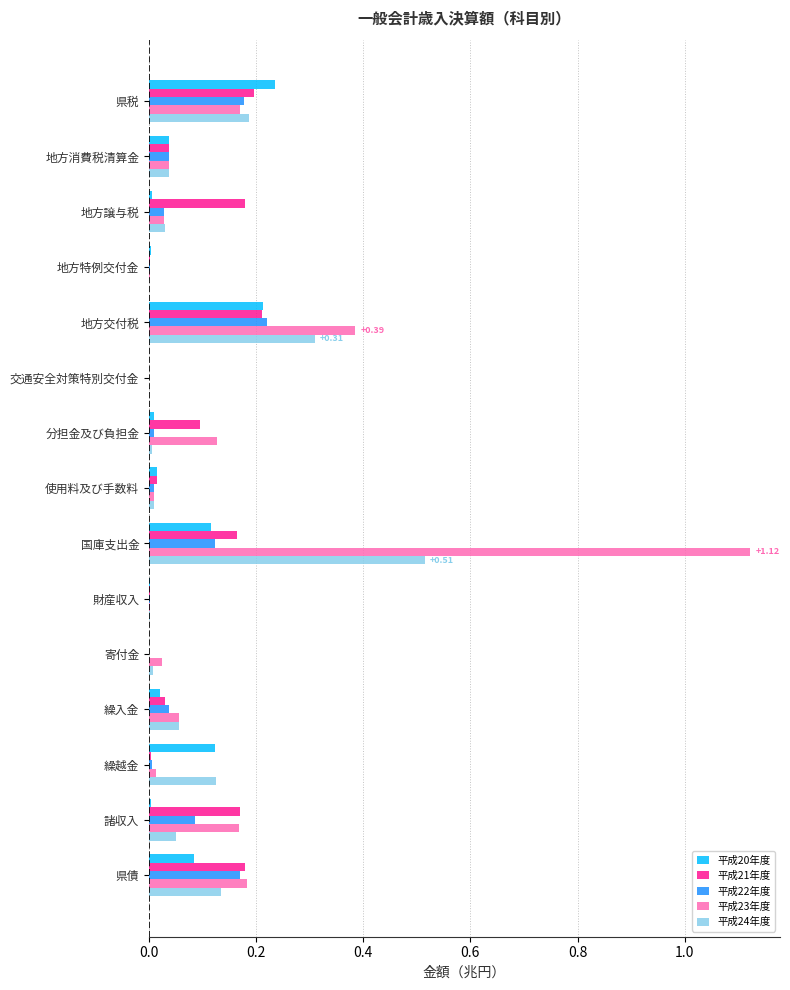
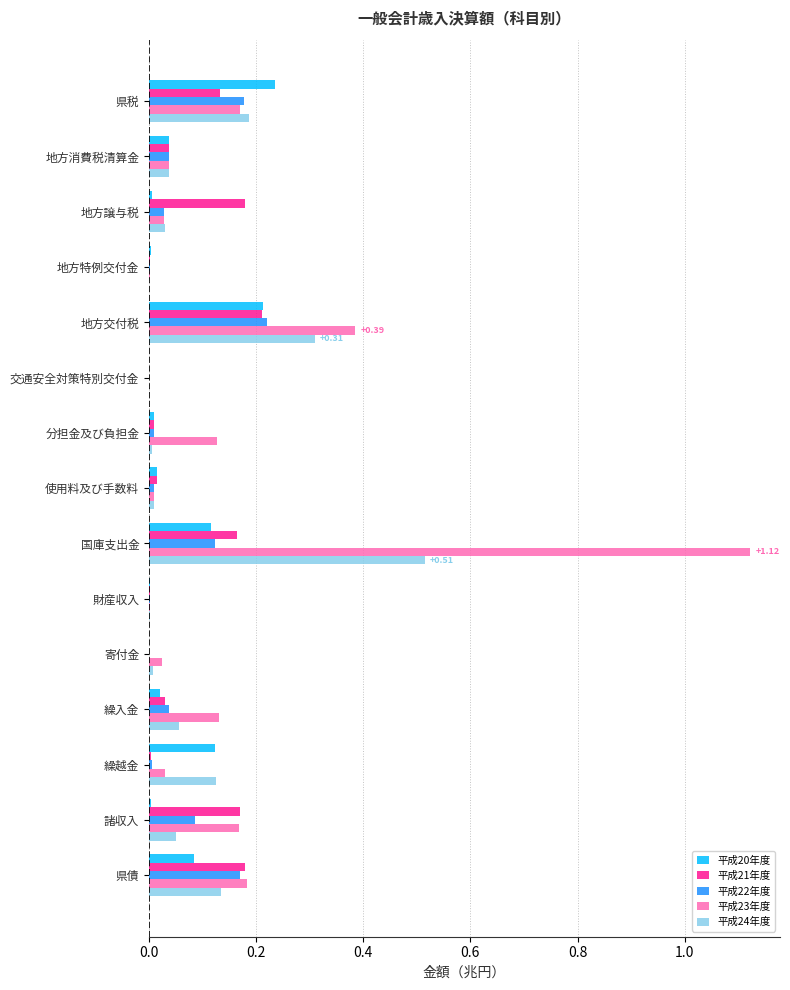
  {
    "平成21年度": {
-     "県税": "0.20",
+     "県税": "0.13",
      "地方消費税清算金": "0.04",
      "地方譲与税": "0.18",
      "地方交付税": "0.21",
-     "分担金及び負担金": "0.10",
+     "分担金及び負担金": "0.01",
      "使用料及び手数料": "0.02",
      "国庫支出金": "0.16",
      "繰入金": "0.03",
      "諸収入": "0.17",
      "県債": "0.18"
    },
    "平成23年度": {
      "県税": "0.17",
      "地方消費税清算金": "0.04",
      "地方譲与税": "0.03",
      "分担金及び負担金": "0.13",
      "使用料及び手数料": "0.01",
      "寄付金": "0.02",
-     "繰入金": "0.06",
-     "繰越金": "0.01",
+     "繰入金": "0.13",
+     "繰越金": "0.03",
      "諸収入": "0.17",
      "県債": "0.18"
    },
    "平成24年度": {
      "地方交付税": "+0.31",
      "国庫支出金": "+0.51"
    }
  }
